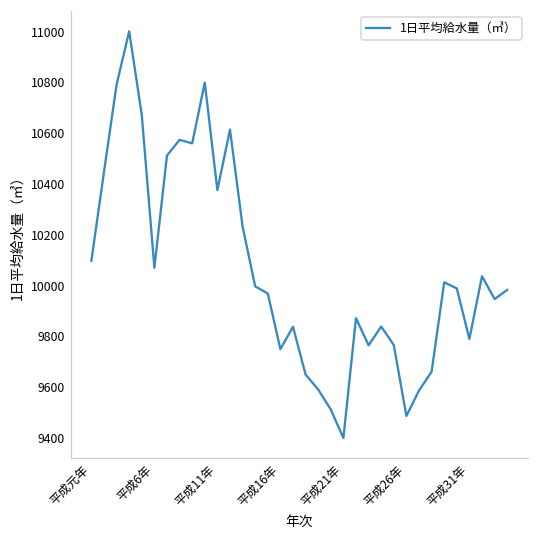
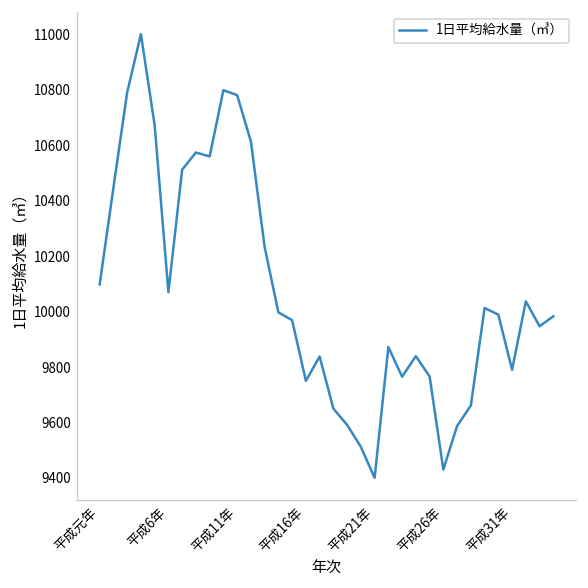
  {
    "平成元年": 10100,
    "平成6年": 10070,
-   "平成11年": 10380,
+   "平成11年": 10780,
    "平成16年": 9750,
    "平成21年": 9400,
-   "平成26年": 9490,
+   "平成26年": 9430,
    "平成31年": 9790
  }
